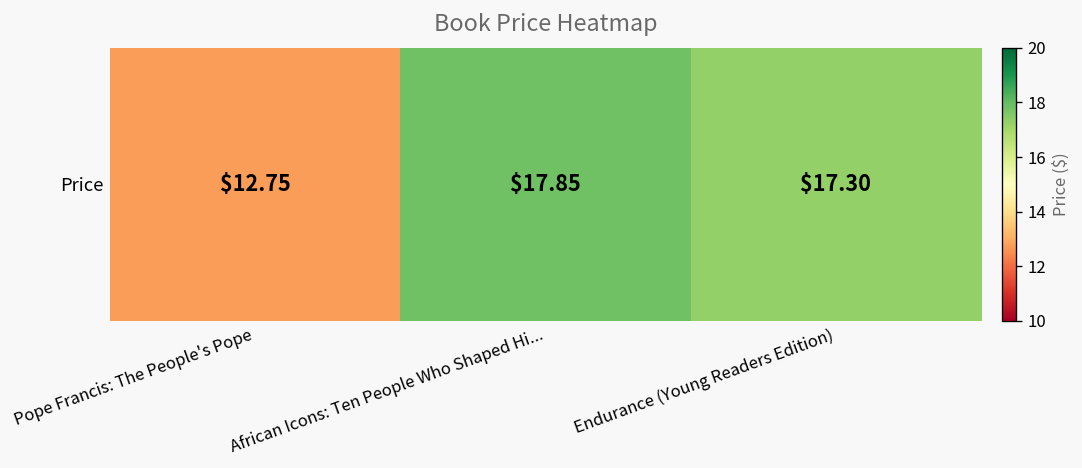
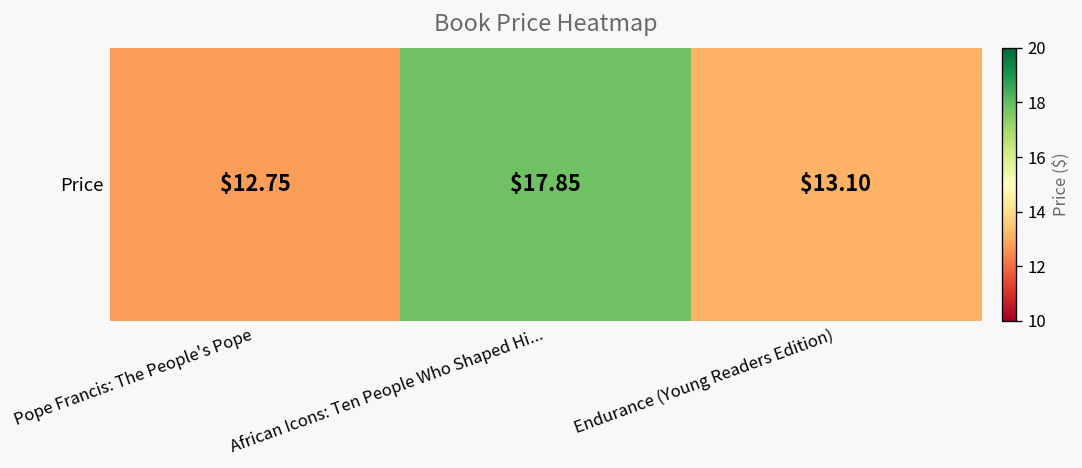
  {
    "Price": {
      "Pope Francis: The People's Pope": "$12.75",
      "African Icons: Ten People Who Shaped Hi...": "$17.85",
-     "Endurance (Young Readers Edition)": "$17.30"
+     "Endurance (Young Readers Edition)": "$13.10"
    }
  }
